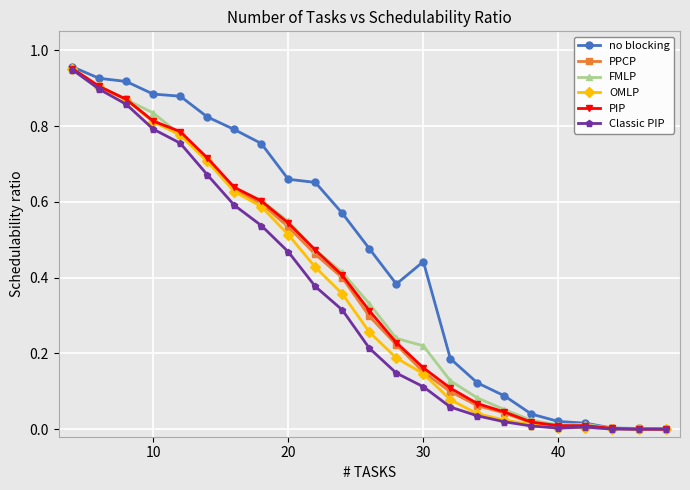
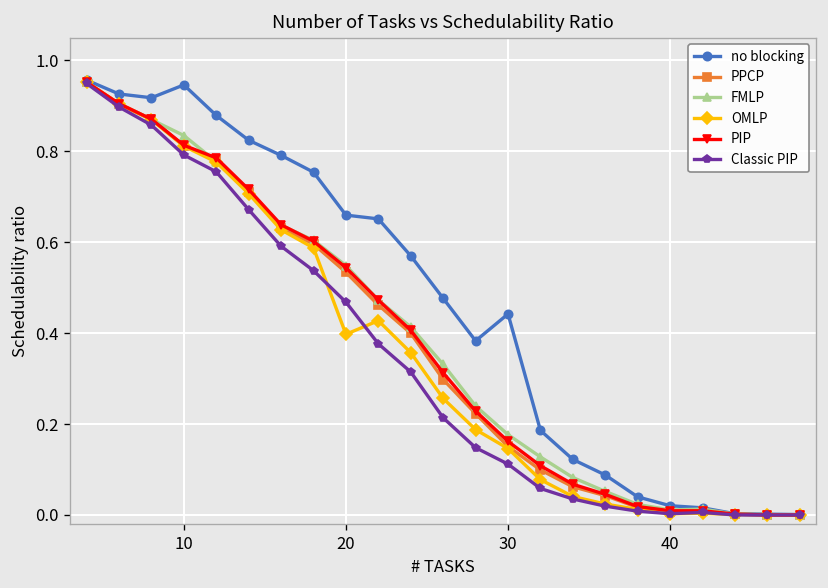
  {
    "no blocking": {
-     "10": 0.88,
+     "10": 0.95,
      "20": 0.66,
      "30": 0.44,
      "40": 0.02
    },
    "PPCP": {
      "20": 0.53
    },
    "FMLP": {
      "10": 0.83,
-     "30": 0.22
+     "30": 0.18
    },
    "OMLP": {
-     "20": 0.51
+     "20": 0.40
    },
    "PIP": {
      "30": 0.16
    },
    "Classic PIP": {
      "10": 0.79,
      "20": 0.47,
      "30": 0.11
    }
  }
